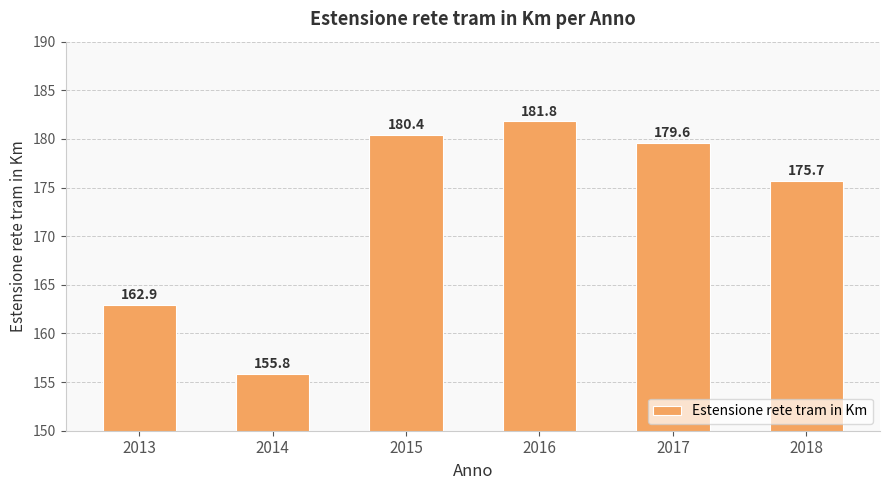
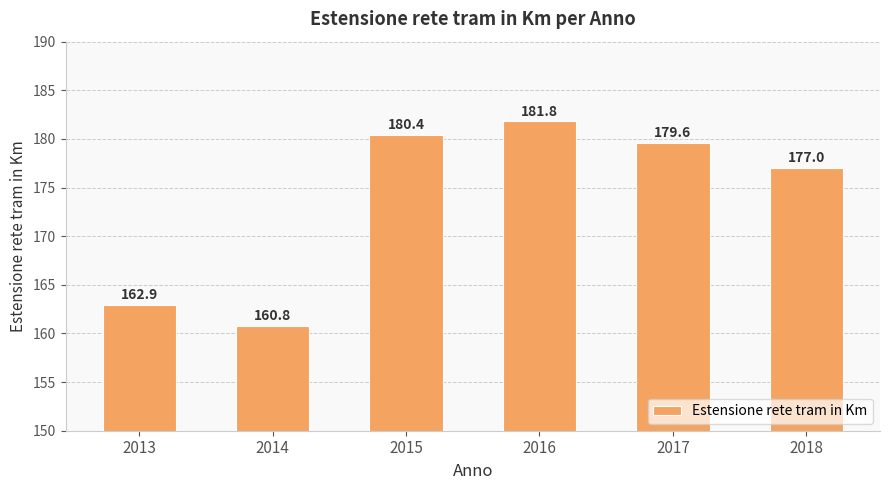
  {
    "2013": 162.9,
-   "2014": 155.8,
+   "2014": 160.8,
    "2015": 180.4,
    "2016": 181.8,
    "2017": 179.6,
-   "2018": 175.7
+   "2018": 177.0
  }
